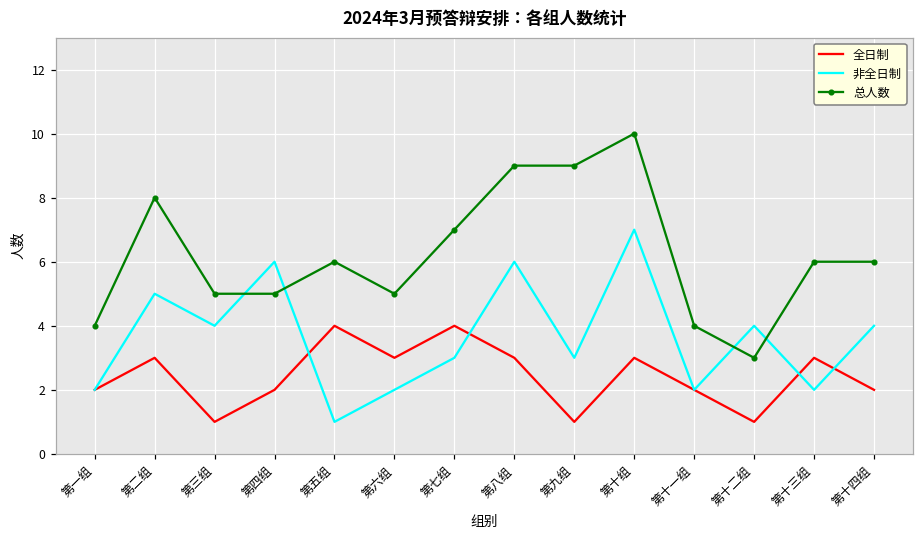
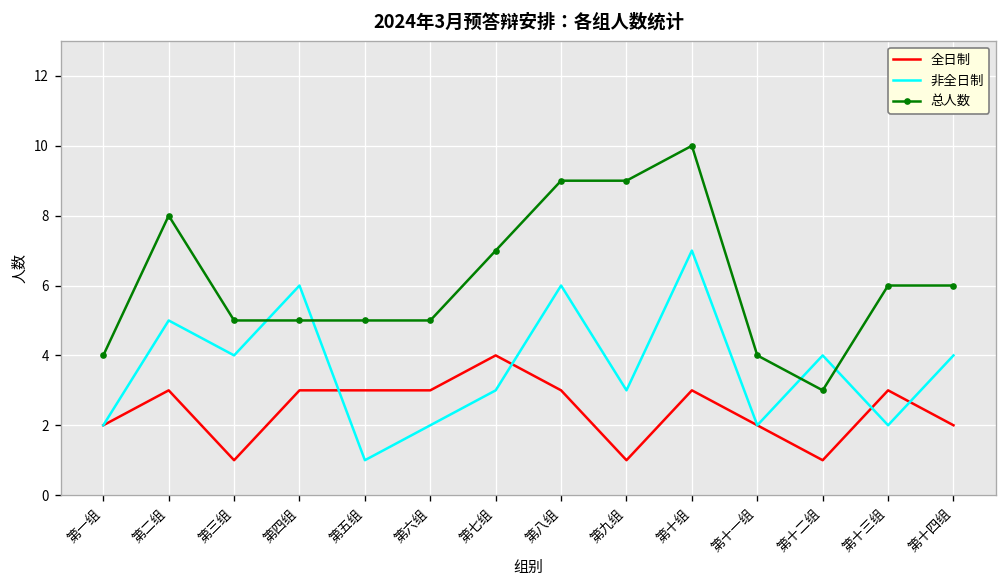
  {
    "全日制": {
      "第二组": 3,
      "第三组": 1,
-     "第四组": 2,
-     "第五组": 4,
+     "第四组": 3,
+     "第五组": 3,
      "第六组": 3,
      "第七组": 4,
      "第八组": 3,
      "第九组": 1,
      "第十组": 3,
      "第十二组": 1,
      "第十三组": 3,
      "第十四组": 2
    },
    "非全日制": {
      "第二组": 5,
      "第三组": 4,
      "第四组": 6,
      "第五组": 1,
      "第六组": 2,
      "第七组": 3,
      "第八组": 6,
      "第九组": 3,
      "第十组": 7,
      "第十二组": 4,
      "第十三组": 2,
      "第十四组": 4
    },
    "总人数": {
      "第一组": 4,
      "第二组": 8,
      "第三组": 5,
      "第四组": 5,
-     "第五组": 6,
+     "第五组": 5,
      "第六组": 5,
      "第七组": 7,
      "第八组": 9,
      "第九组": 9,
      "第十组": 10,
      "第十一组": 4,
      "第十二组": 3,
      "第十三组": 6,
      "第十四组": 6
    }
  }
